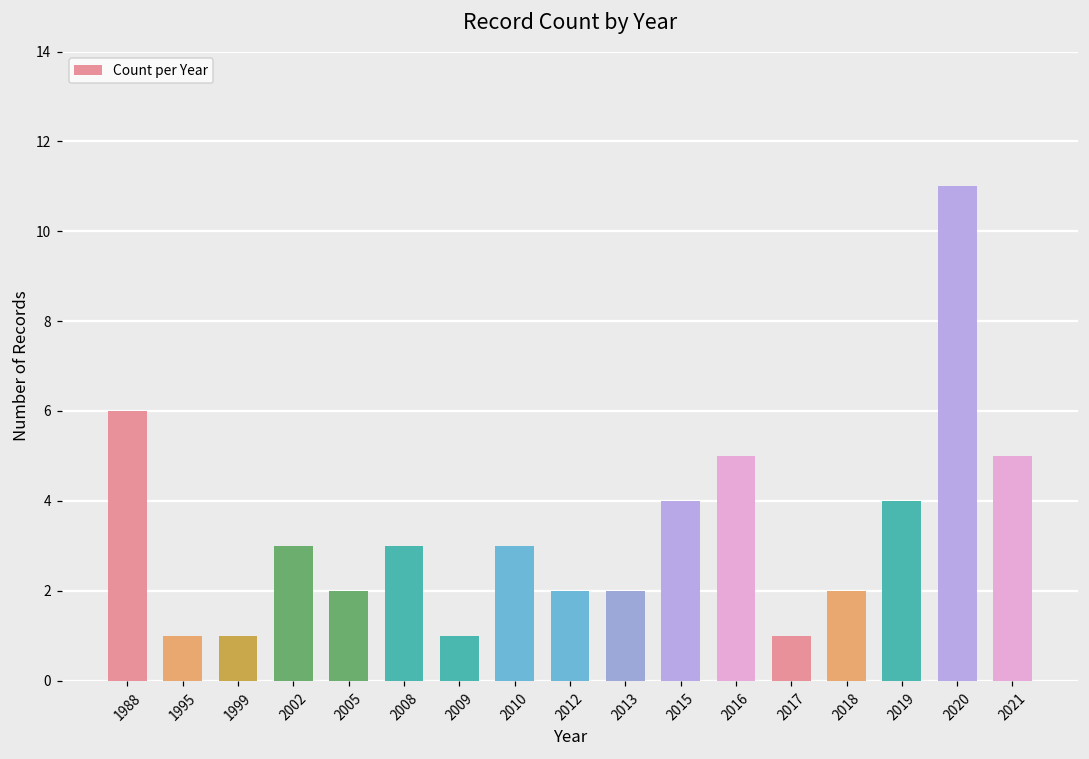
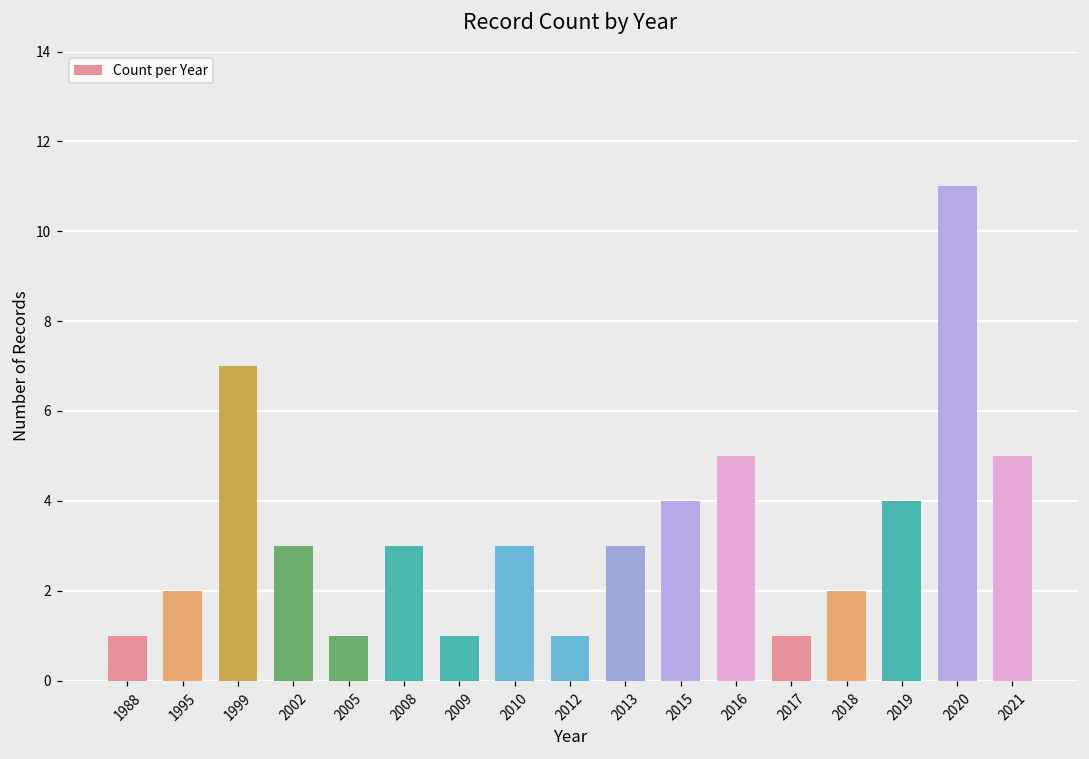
  {
-   "1988": 6,
-   "1995": 1,
-   "1999": 1,
+   "1988": 1,
+   "1995": 2,
+   "1999": 7,
    "2002": 3,
-   "2005": 2,
+   "2005": 1,
    "2008": 3,
    "2009": 1,
    "2010": 3,
-   "2012": 2,
-   "2013": 2,
+   "2012": 1,
+   "2013": 3,
    "2015": 4,
    "2016": 5,
    "2017": 1,
    "2018": 2,
    "2019": 4,
    "2020": 11,
    "2021": 5
  }
